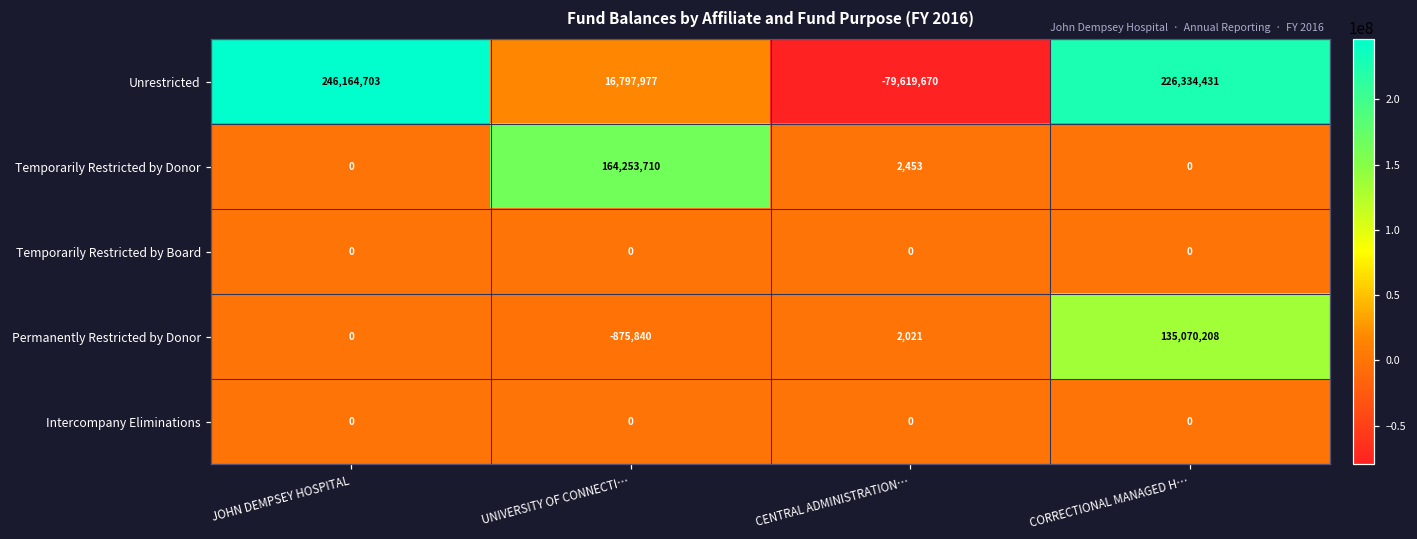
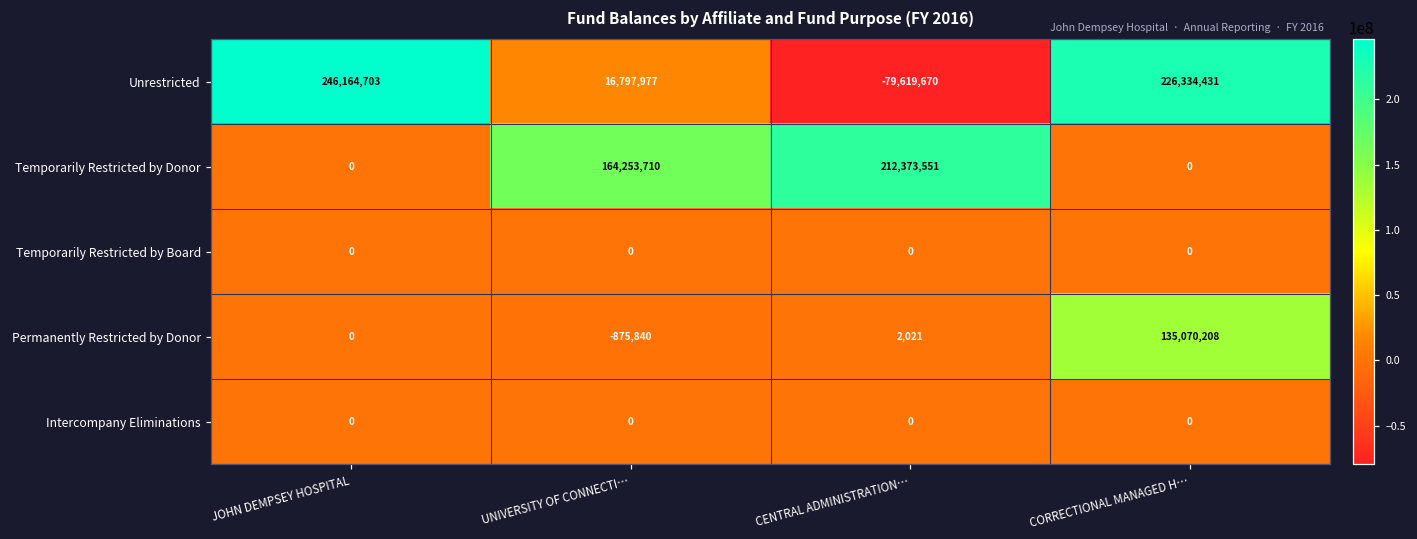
  {
    "Unrestricted": {
      "JOHN DEMPSEY HOSPITAL": "246,164,703",
      "UNIVERSITY OF CONNECTI…": "16,797,977",
      "CENTRAL ADMINISTRATION…": "-79,619,670",
      "CORRECTIONAL MANAGED H…": "226,334,431"
    },
    "Temporarily Restricted by Donor": {
      "JOHN DEMPSEY HOSPITAL": "0",
      "UNIVERSITY OF CONNECTI…": "164,253,710",
-     "CENTRAL ADMINISTRATION…": "2,453",
+     "CENTRAL ADMINISTRATION…": "212,373,551",
      "CORRECTIONAL MANAGED H…": "0"
    },
    "Temporarily Restricted by Board": {
      "JOHN DEMPSEY HOSPITAL": "0",
      "UNIVERSITY OF CONNECTI…": "0",
      "CENTRAL ADMINISTRATION…": "0",
      "CORRECTIONAL MANAGED H…": "0"
    },
    "Permanently Restricted by Donor": {
      "JOHN DEMPSEY HOSPITAL": "0",
      "UNIVERSITY OF CONNECTI…": "-875,840",
      "CENTRAL ADMINISTRATION…": "2,021",
      "CORRECTIONAL MANAGED H…": "135,070,208"
    },
    "Intercompany Eliminations": {
      "JOHN DEMPSEY HOSPITAL": "0",
      "UNIVERSITY OF CONNECTI…": "0",
      "CENTRAL ADMINISTRATION…": "0",
      "CORRECTIONAL MANAGED H…": "0"
    }
  }
